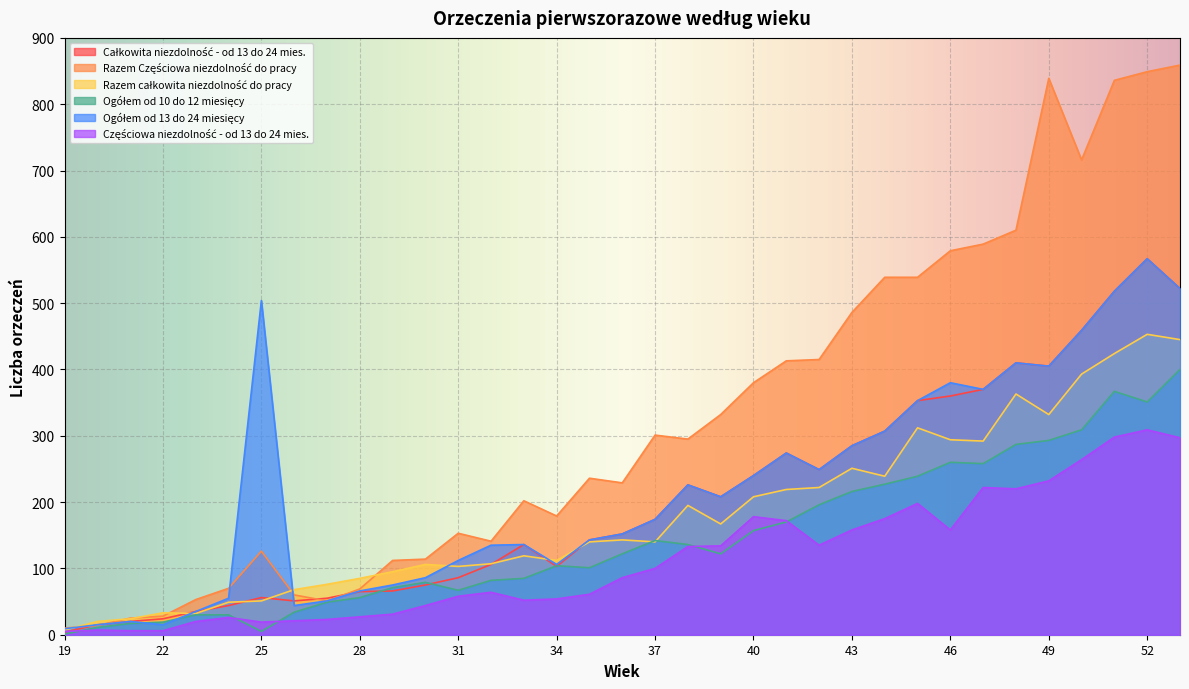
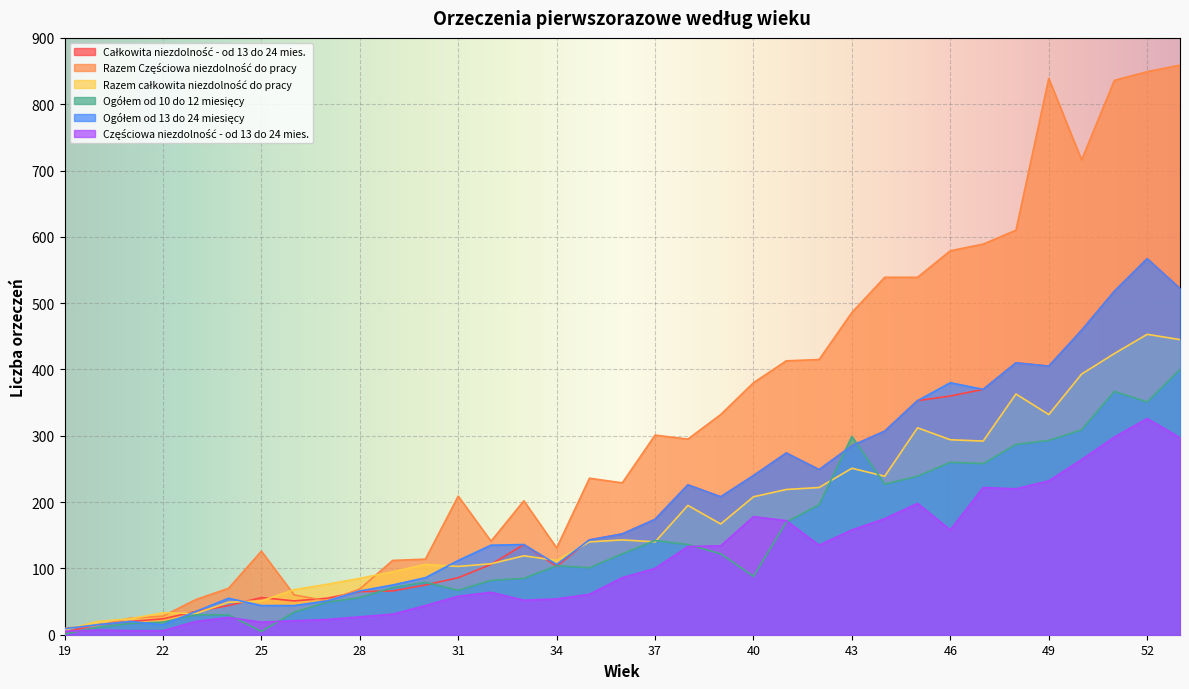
  {
    "Całkowita niezdolność - od 13 do 24 mies.": {
      "22": 20,
      "25": 60,
      "31": 90,
      "46": 360
    },
    "Razem Częściowa niezdolność do pracy": {
      "22": 30,
      "25": 130,
-     "31": 150,
-     "34": 180,
+     "31": 210,
+     "34": 130,
      "37": 300,
      "40": 380,
      "43": 490,
      "46": 580,
      "49": 840,
      "52": 850
    },
    "Razem całkowita niezdolność do pracy": {
      "22": 30,
      "25": 50,
      "28": 90,
      "31": 100,
      "34": 110,
      "40": 210,
      "43": 250,
      "46": 290,
      "49": 330,
      "52": 450
    },
    "Ogółem od 10 do 12 miesięcy": {
      "22": 20,
      "25": 10,
      "28": 60,
      "31": 70,
-     "40": 160,
-     "43": 220,
+     "40": 90,
+     "43": 300,
      "46": 260,
      "49": 290,
      "52": 350
    },
    "Ogółem od 13 do 24 miesięcy": {
      "22": 20,
-     "25": 500,
+     "25": 40,
      "31": 110,
      "46": 380
    },
    "Częściowa niezdolność - od 13 do 24 mies.": {
      "22": 10,
      "25": 20,
      "28": 30,
      "31": 60,
      "34": 50,
      "37": 100,
      "40": 180,
      "43": 160,
      "46": 160,
      "49": 230,
-     "52": 310
+     "52": 330
    }
  }
